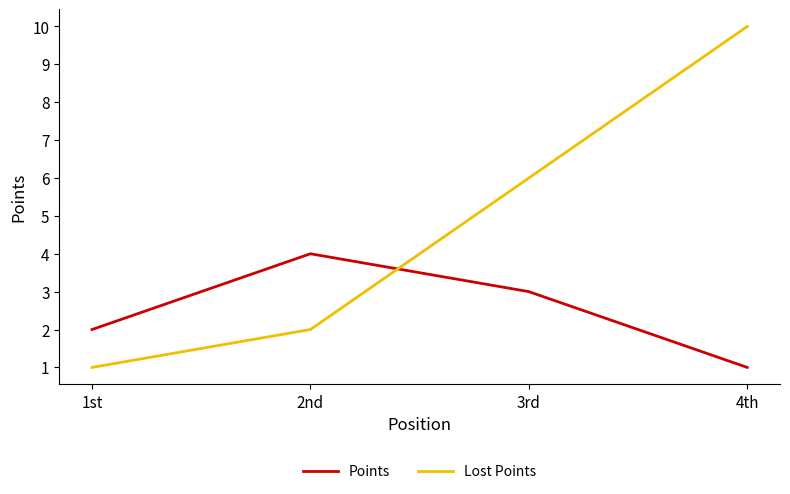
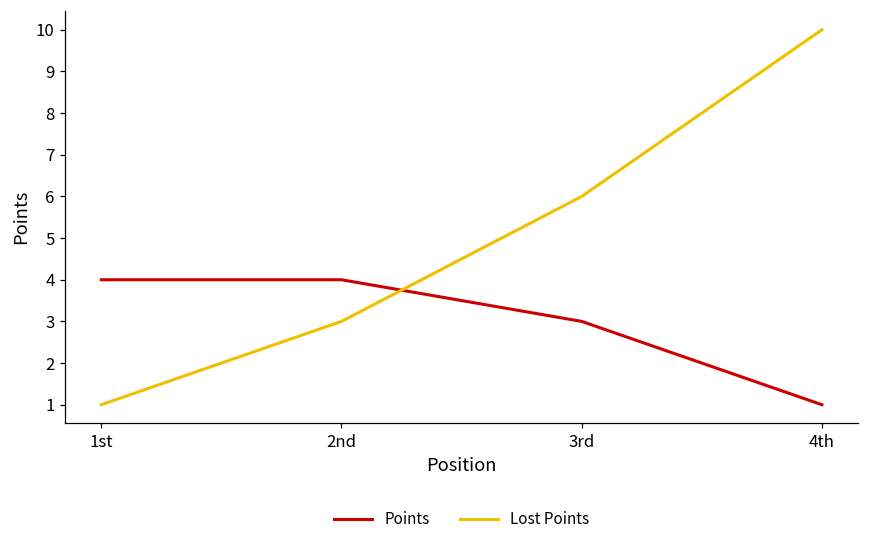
  {
    "Points": {
-     "1st": 2,
+     "1st": 4,
      "2nd": 4,
      "3rd": 3,
      "4th": 1
    },
    "Lost Points": {
      "1st": 1,
-     "2nd": 2,
+     "2nd": 3,
      "3rd": 6,
      "4th": 10
    }
  }
